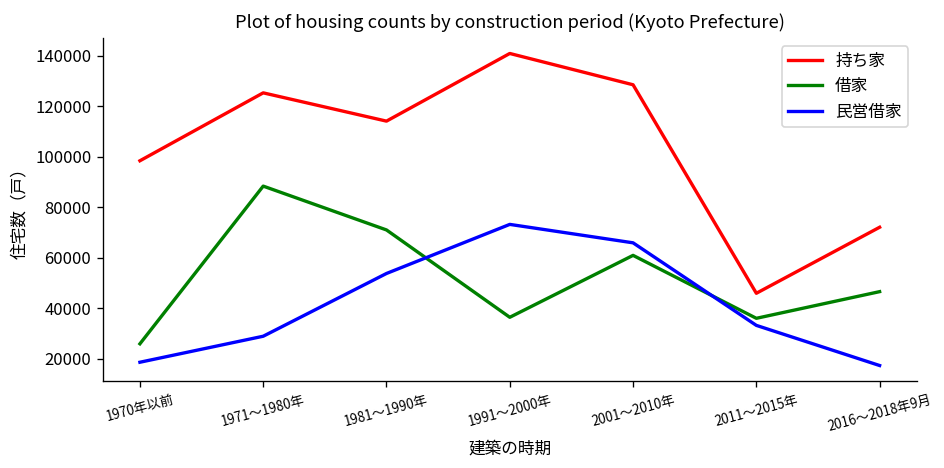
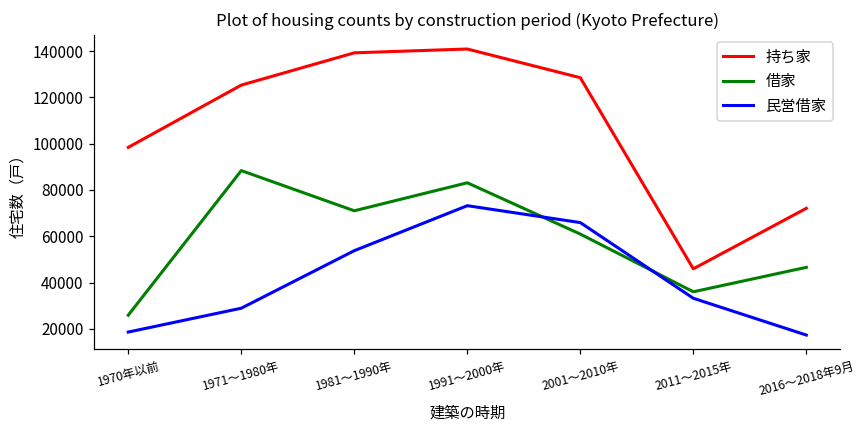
  {
    "持ち家": {
      "1970年以前": 98000,
      "1971～1980年": 125000,
-     "1981～1990年": 114000,
+     "1981～1990年": 139000,
      "1991～2000年": 141000,
      "2001～2010年": 129000,
      "2011～2015年": 46000,
      "2016～2018年9月": 72000
    },
    "借家": {
      "1970年以前": 26000,
      "1971～1980年": 88000,
      "1981～1990年": 71000,
-     "1991～2000年": 36000,
+     "1991～2000年": 83000,
      "2001～2010年": 61000,
      "2011～2015年": 36000,
      "2016～2018年9月": 47000
    },
    "民営借家": {
      "1970年以前": 19000,
      "1971～1980年": 29000,
      "1981～1990年": 54000,
      "1991～2000年": 73000,
      "2001～2010年": 66000,
      "2011～2015年": 33000,
      "2016～2018年9月": 17000
    }
  }
